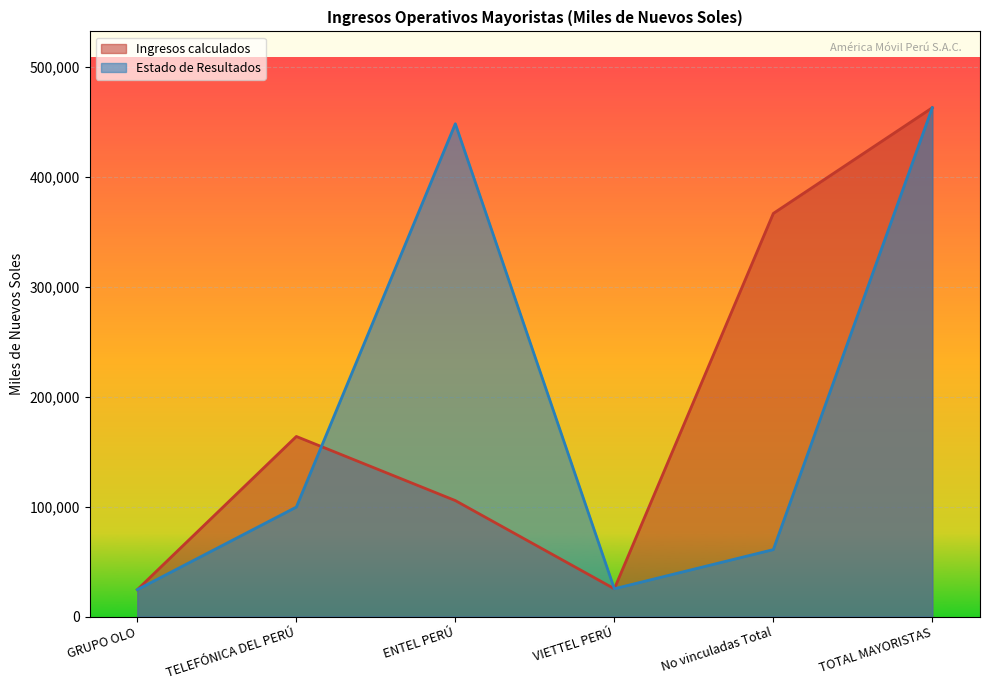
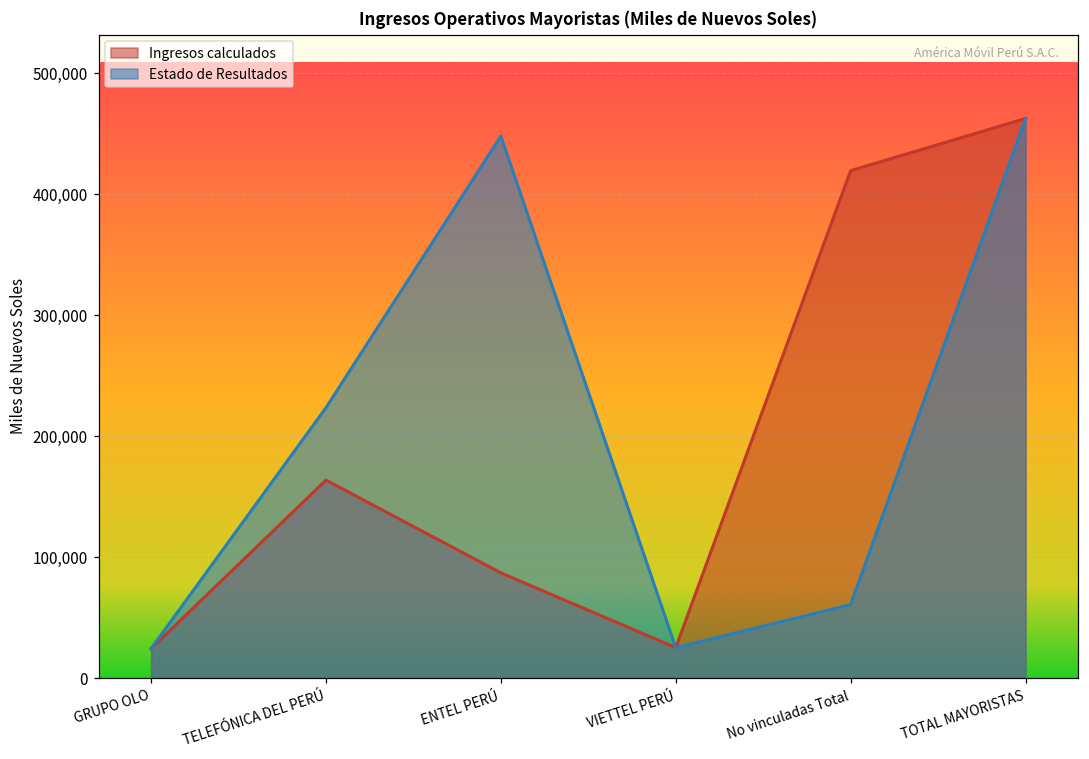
  {
    "Ingresos calculados": {
      "TELEFÓNICA DEL PERÚ": "164,000",
-     "ENTEL PERÚ": "105,000",
-     "No vinculadas Total": "367,000"
+     "ENTEL PERÚ": "87,000",
+     "No vinculadas Total": "420,000"
    },
    "Estado de Resultados": {
-     "TELEFÓNICA DEL PERÚ": "100,000",
+     "TELEFÓNICA DEL PERÚ": "224,000",
      "ENTEL PERÚ": "448,000",
      "No vinculadas Total": "61,000"
    }
  }
